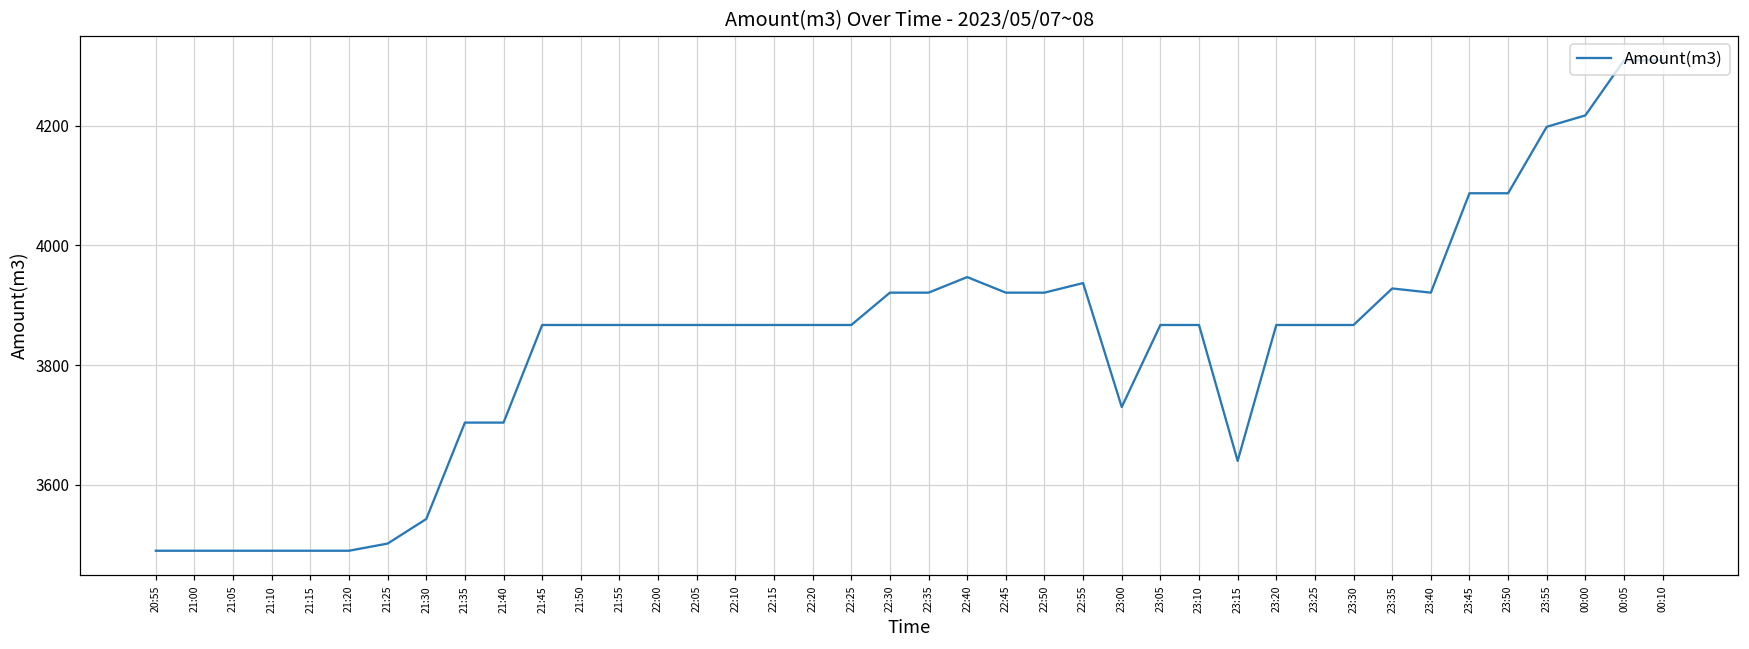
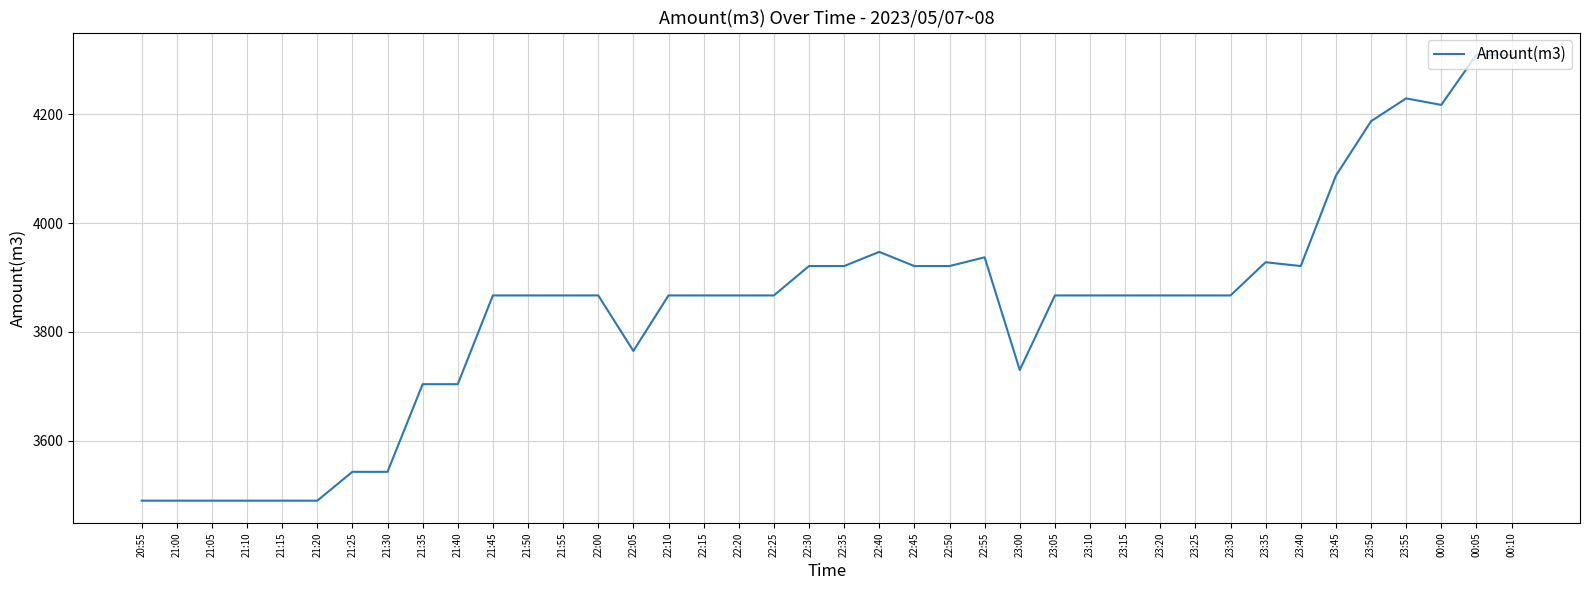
  {
    "20:55": 3490,
    "21:00": 3490,
    "21:05": 3490,
    "21:10": 3490,
    "21:15": 3490,
    "21:20": 3490,
-   "21:25": 3500,
+   "21:25": 3540,
    "21:30": 3540,
    "21:35": 3700,
    "21:40": 3700,
    "21:45": 3870,
    "21:50": 3870,
    "21:55": 3870,
    "22:00": 3870,
-   "22:05": 3870,
+   "22:05": 3770,
    "22:10": 3870,
    "22:15": 3870,
    "22:20": 3870,
    "22:25": 3870,
    "22:30": 3920,
    "22:35": 3920,
    "22:40": 3950,
    "22:45": 3920,
    "22:50": 3920,
    "22:55": 3940,
    "23:00": 3730,
    "23:05": 3870,
    "23:10": 3870,
-   "23:15": 3640,
+   "23:15": 3870,
    "23:20": 3870,
    "23:25": 3870,
    "23:30": 3870,
    "23:35": 3930,
    "23:40": 3920,
    "23:45": 4090,
-   "23:50": 4090,
-   "23:55": 4200,
+   "23:50": 4190,
+   "23:55": 4230,
    "00:00": 4220
  }
